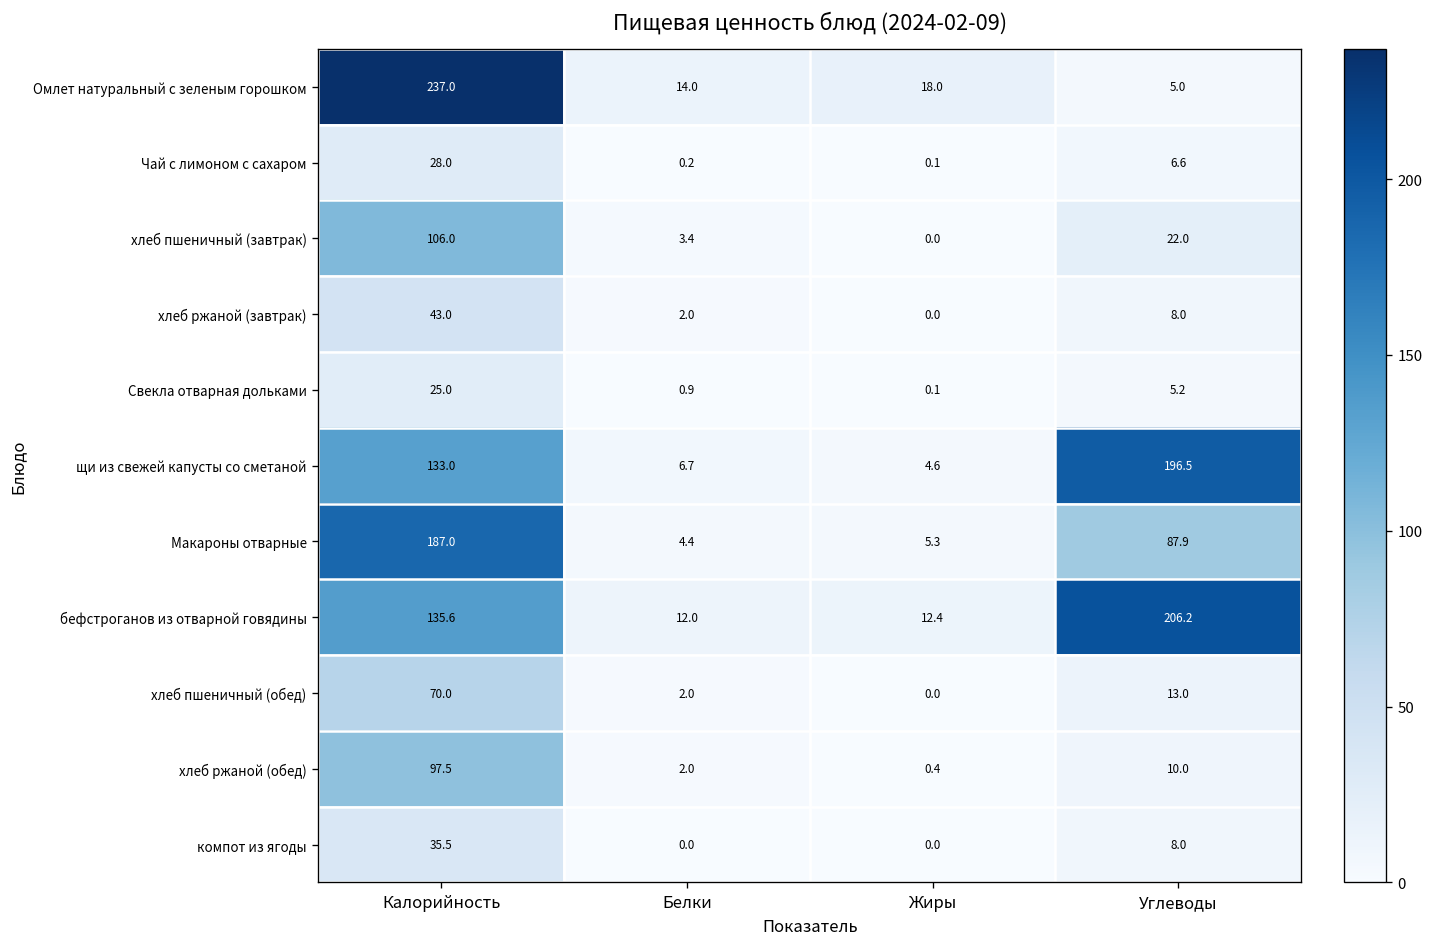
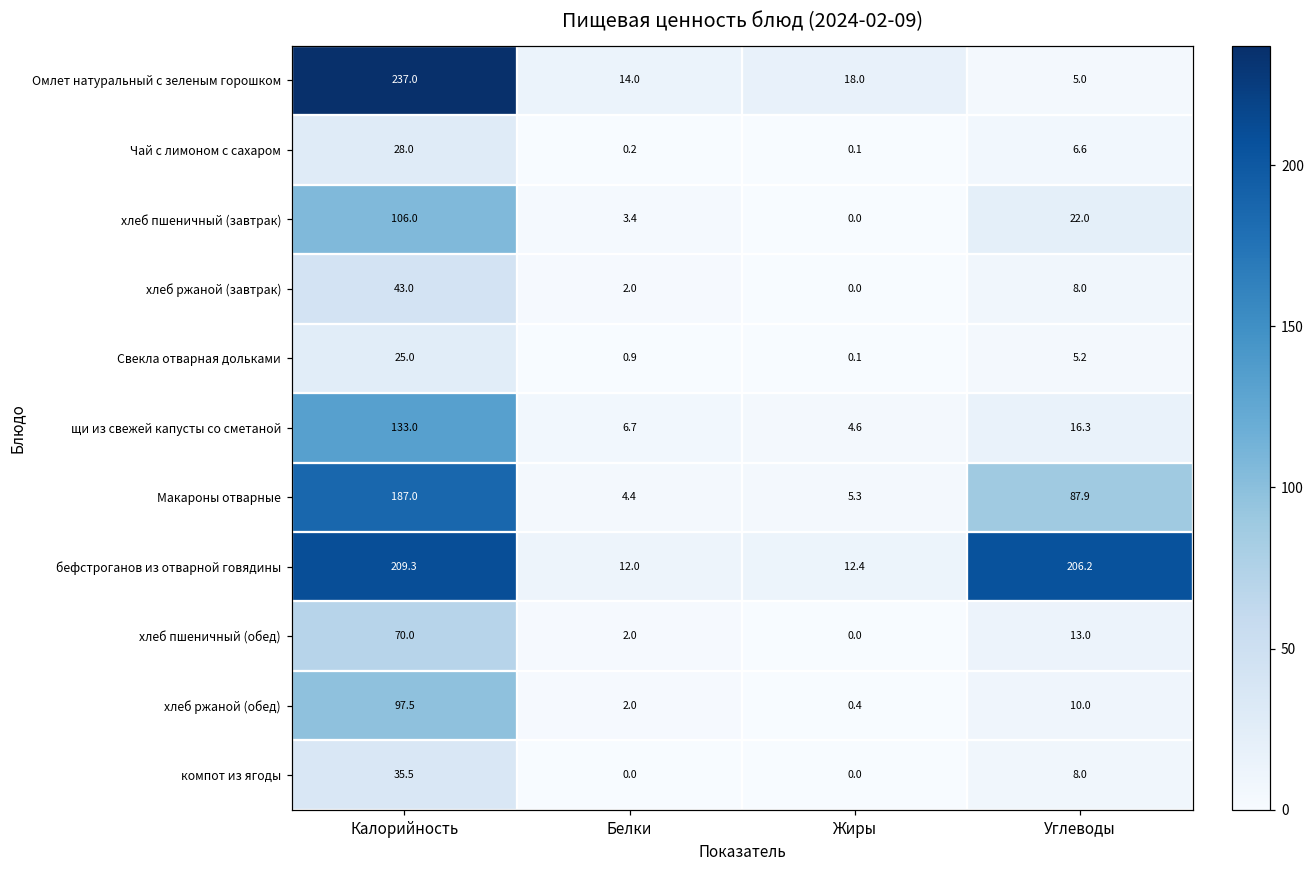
  {
    "Омлет натуральный с зеленым горошком": {
      "Калорийность": 237.0,
      "Белки": 14.0,
      "Жиры": 18.0,
      "Углеводы": 5.0
    },
    "Чай с лимоном с сахаром": {
      "Калорийность": 28.0,
      "Белки": 0.2,
      "Жиры": 0.1,
      "Углеводы": 6.6
    },
    "хлеб пшеничный (завтрак)": {
      "Калорийность": 106.0,
      "Белки": 3.4,
      "Жиры": 0.0,
      "Углеводы": 22.0
    },
    "хлеб ржаной (завтрак)": {
      "Калорийность": 43.0,
      "Белки": 2.0,
      "Жиры": 0.0,
      "Углеводы": 8.0
    },
    "Свекла отварная дольками": {
      "Калорийность": 25.0,
      "Белки": 0.9,
      "Жиры": 0.1,
      "Углеводы": 5.2
    },
    "щи из свежей капусты со сметаной": {
      "Калорийность": 133.0,
      "Белки": 6.7,
      "Жиры": 4.6,
-     "Углеводы": 196.5
+     "Углеводы": 16.3
    },
    "Макароны отварные": {
      "Калорийность": 187.0,
      "Белки": 4.4,
      "Жиры": 5.3,
      "Углеводы": 87.9
    },
    "бефстроганов из отварной говядины": {
-     "Калорийность": 135.6,
+     "Калорийность": 209.3,
      "Белки": 12.0,
      "Жиры": 12.4,
      "Углеводы": 206.2
    },
    "хлеб пшеничный (обед)": {
      "Калорийность": 70.0,
      "Белки": 2.0,
      "Жиры": 0.0,
      "Углеводы": 13.0
    },
    "хлеб ржаной (обед)": {
      "Калорийность": 97.5,
      "Белки": 2.0,
      "Жиры": 0.4,
      "Углеводы": 10.0
    },
    "компот из ягоды": {
      "Калорийность": 35.5,
      "Белки": 0.0,
      "Жиры": 0.0,
      "Углеводы": 8.0
    }
  }
